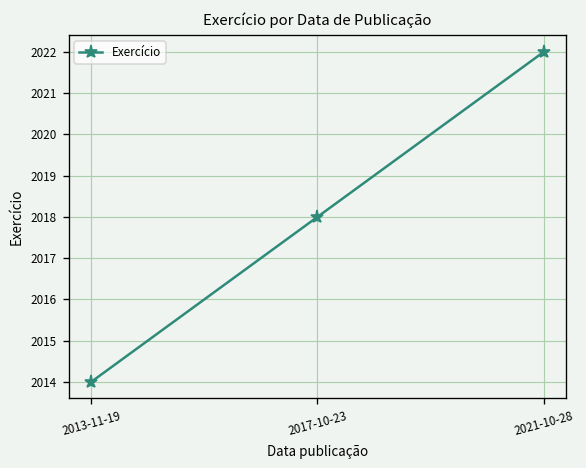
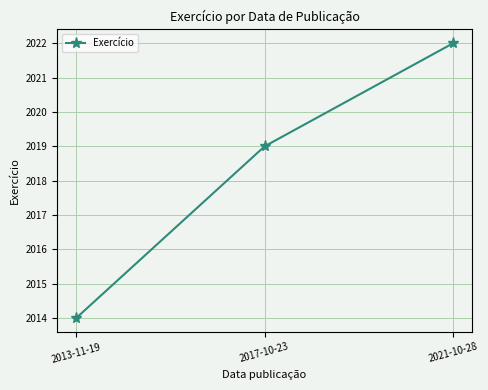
  {
    "2013-11-19": 2014,
-   "2017-10-23": 2018,
+   "2017-10-23": 2019,
    "2021-10-28": 2022
  }
